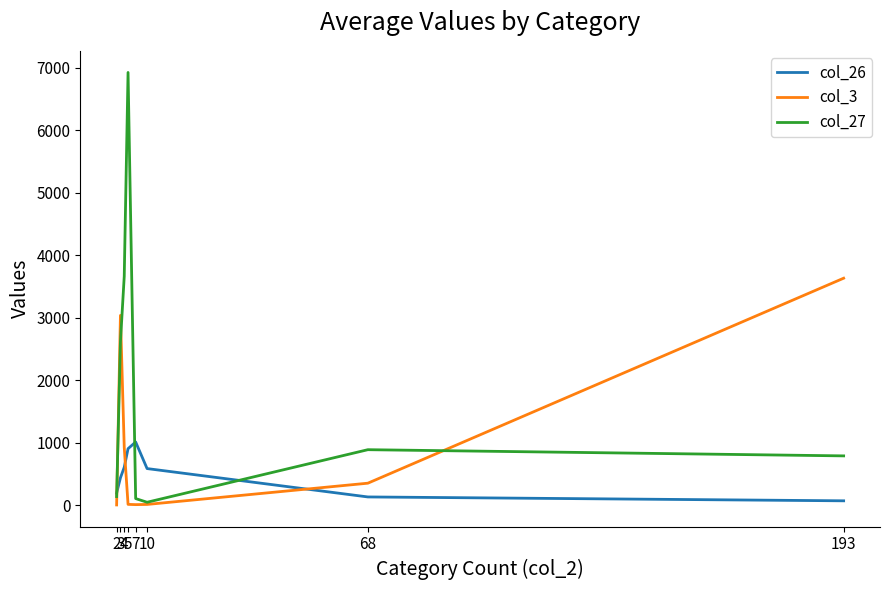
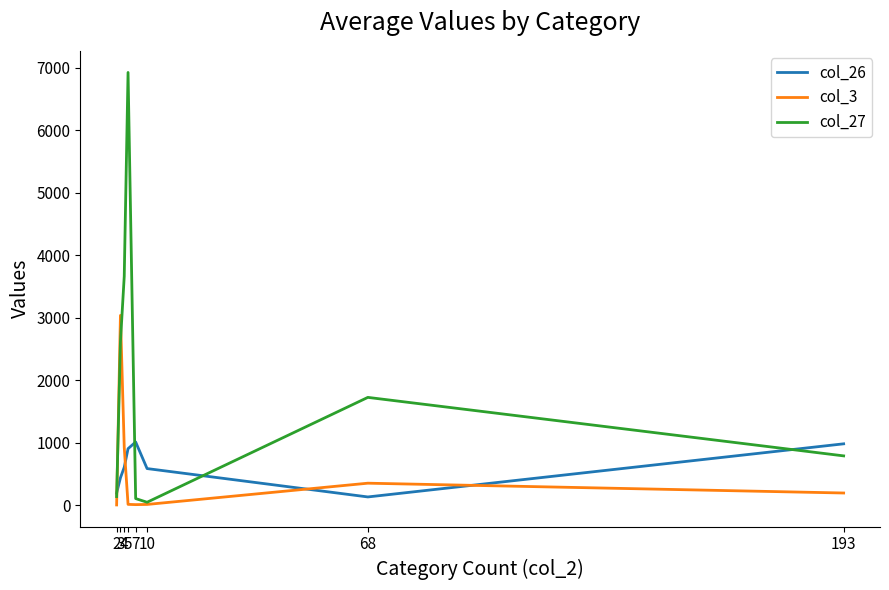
  {
    "col_26": {
      "10": 600,
      "68": 100,
-     "193": 100
+     "193": 1000
    },
    "col_3": {
      "68": 400,
-     "193": 3600
+     "193": 200
    },
    "col_27": {
-     "68": 900,
+     "68": 1700,
      "193": 800
    }
  }
